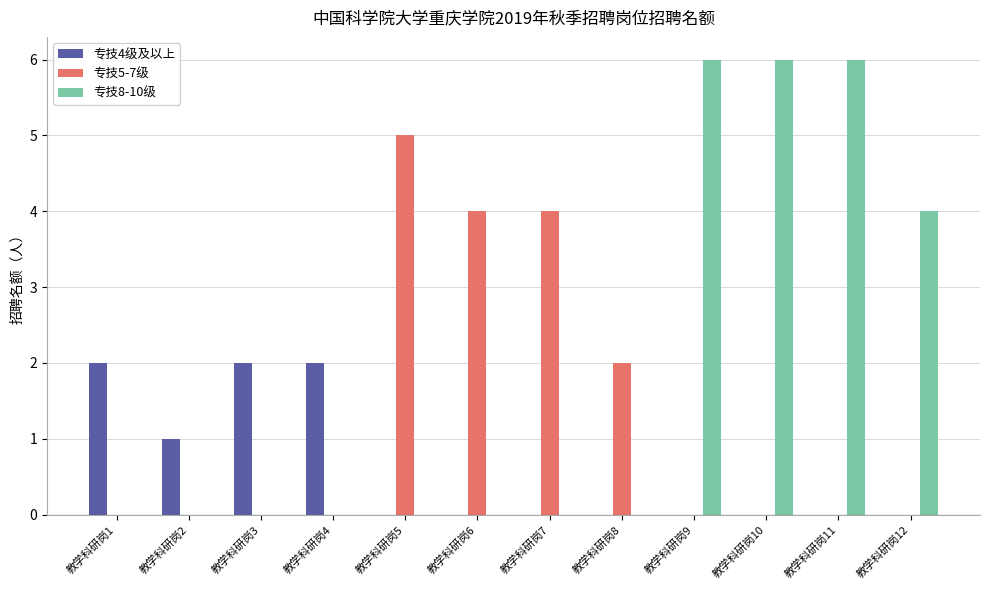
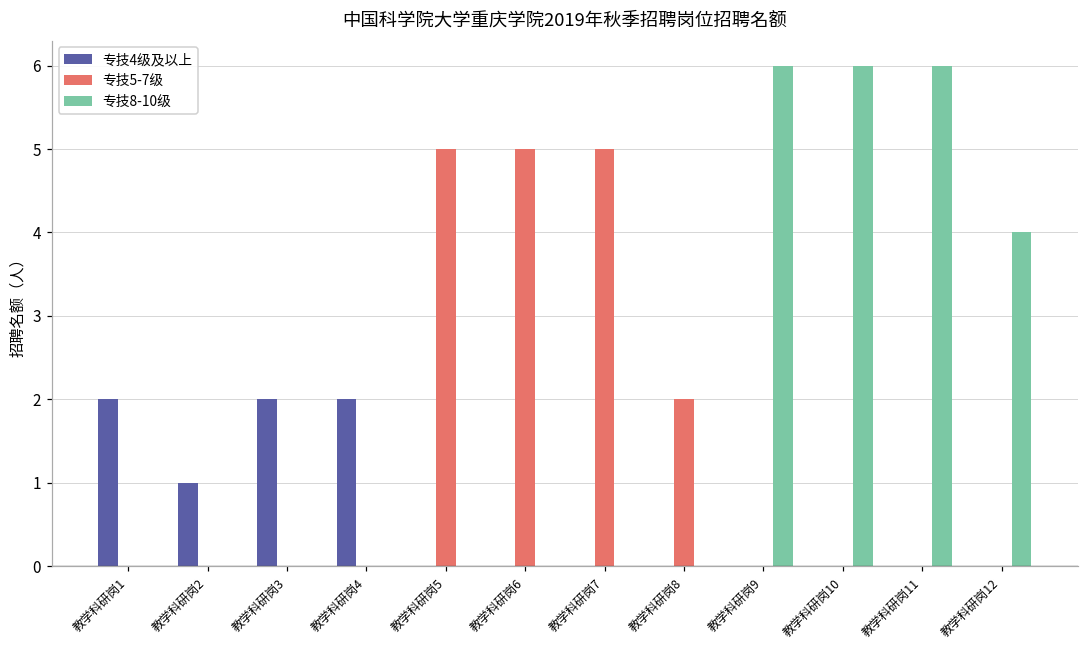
  {
    "专技4级及以上": {
      "教学科研岗1": 2,
      "教学科研岗2": 1,
      "教学科研岗3": 2,
      "教学科研岗4": 2,
      "教学科研岗5": 0,
      "教学科研岗6": 0,
      "教学科研岗7": 0,
      "教学科研岗8": 0,
      "教学科研岗9": 0,
      "教学科研岗10": 0,
      "教学科研岗11": 0,
      "教学科研岗12": 0
    },
    "专技5-7级": {
      "教学科研岗1": 0,
      "教学科研岗2": 0,
      "教学科研岗3": 0,
      "教学科研岗4": 0,
      "教学科研岗5": 5,
-     "教学科研岗6": 4,
-     "教学科研岗7": 4,
+     "教学科研岗6": 5,
+     "教学科研岗7": 5,
      "教学科研岗8": 2,
      "教学科研岗9": 0,
      "教学科研岗10": 0,
      "教学科研岗11": 0,
      "教学科研岗12": 0
    },
    "专技8-10级": {
      "教学科研岗1": 0,
      "教学科研岗2": 0,
      "教学科研岗3": 0,
      "教学科研岗4": 0,
      "教学科研岗5": 0,
      "教学科研岗6": 0,
      "教学科研岗7": 0,
      "教学科研岗8": 0,
      "教学科研岗9": 6,
      "教学科研岗10": 6,
      "教学科研岗11": 6,
      "教学科研岗12": 4
    }
  }
